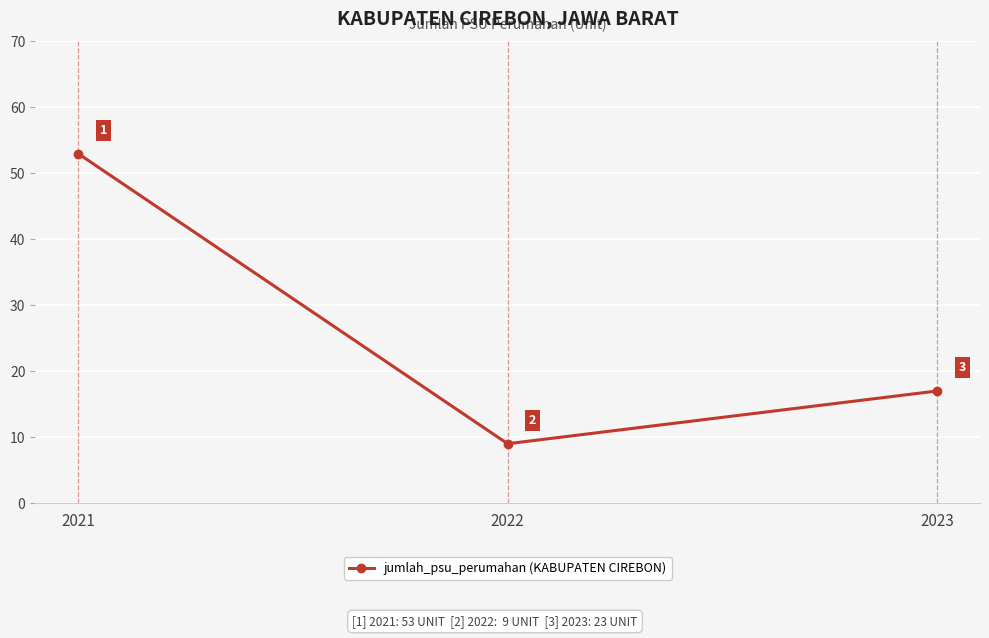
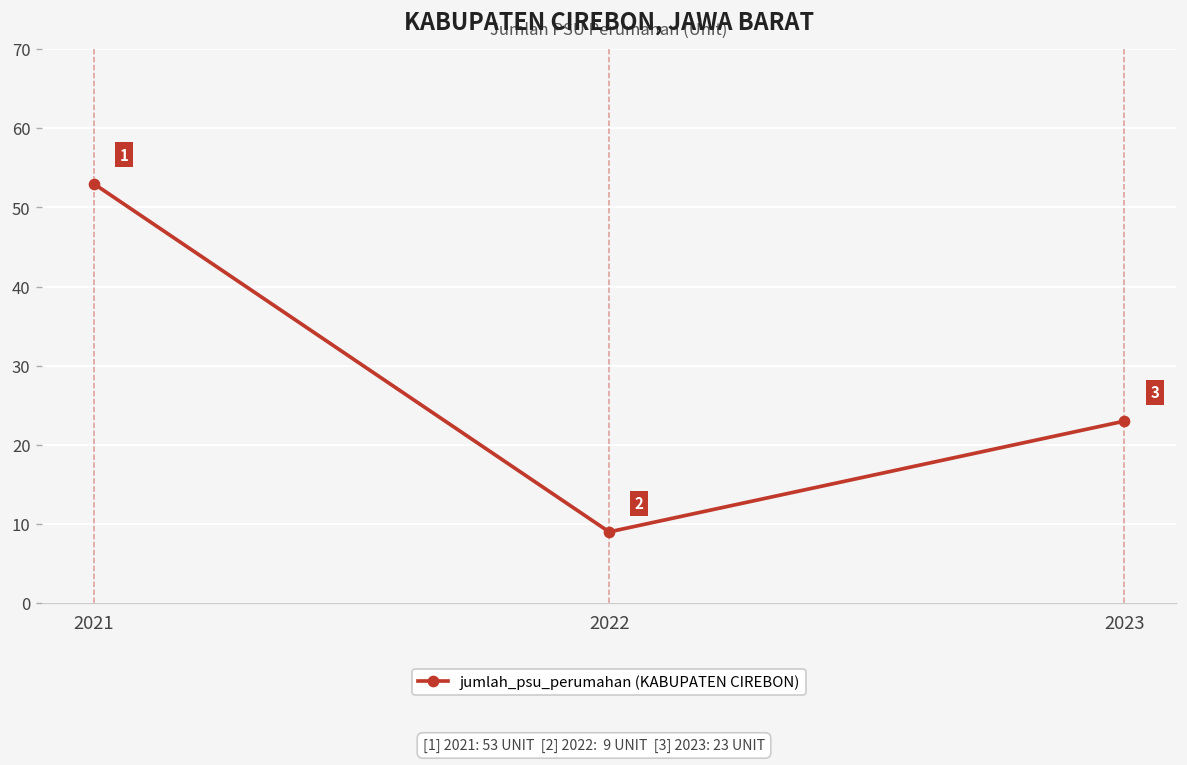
  {
    "2021": 53,
    "2022": 9,
-   "2023": 17
+   "2023": 23
  }
